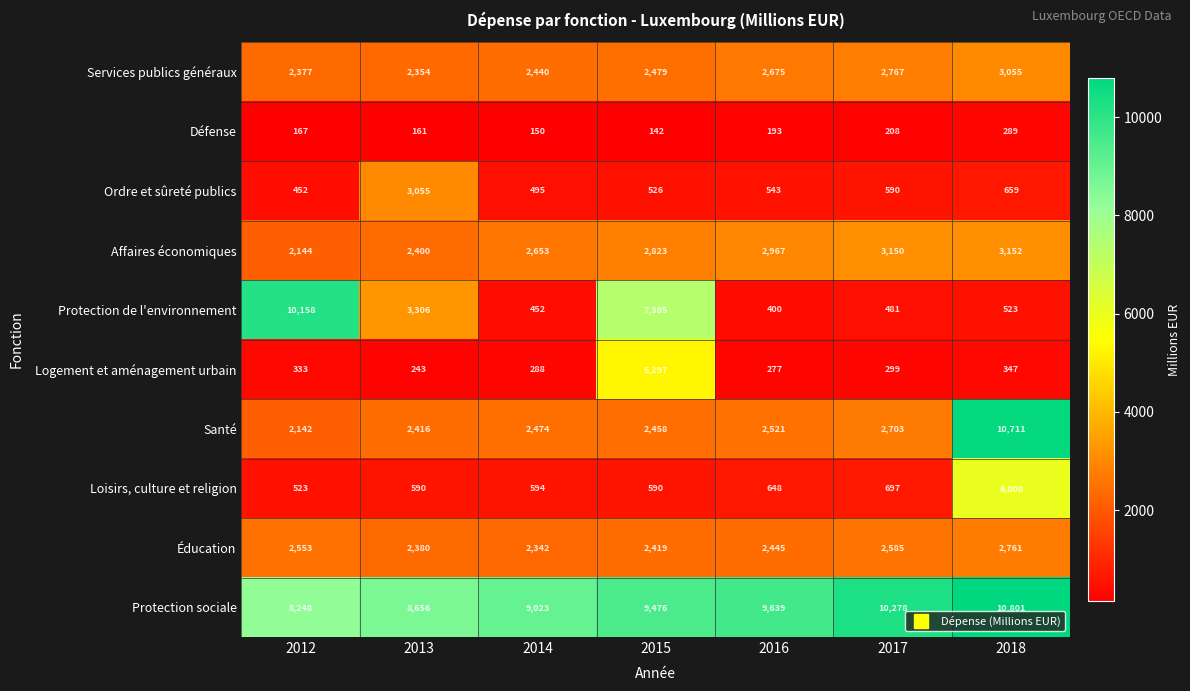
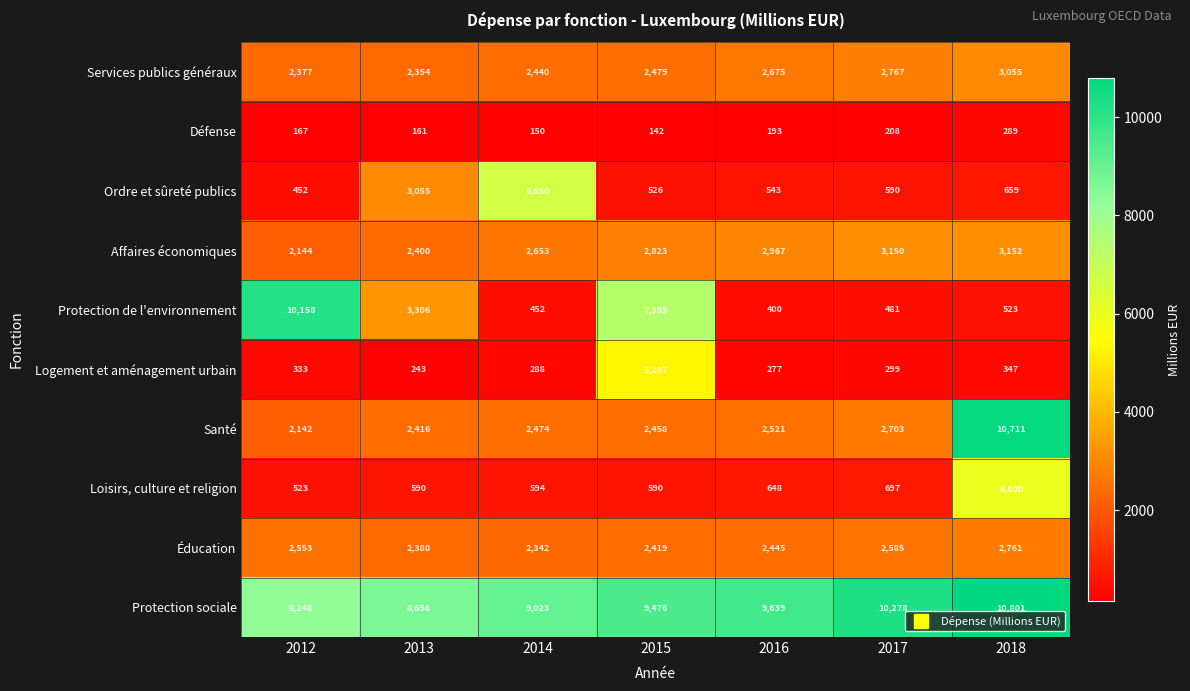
  {
    "Services publics généraux": {
      "2012": "2,377",
      "2013": "2,354",
      "2014": "2,440",
      "2015": "2,479",
      "2016": "2,675",
      "2017": "2,767",
      "2018": "3,055"
    },
    "Défense": {
      "2012": "167",
      "2013": "161",
      "2014": "150",
      "2015": "142",
      "2016": "193",
      "2017": "208",
      "2018": "289"
    },
    "Ordre et sûreté publics": {
      "2012": "452",
      "2013": "3,055",
-     "2014": "495",
+     "2014": "6,650",
      "2015": "526",
      "2016": "543",
      "2017": "590",
      "2018": "659"
    },
    "Affaires économiques": {
      "2012": "2,144",
      "2013": "2,400",
      "2014": "2,653",
      "2015": "2,823",
      "2016": "2,967",
      "2017": "3,150",
      "2018": "3,152"
    },
    "Protection de l'environnement": {
      "2012": "10,158",
      "2013": "3,306",
      "2014": "452",
      "2015": "7,385",
      "2016": "400",
      "2017": "481",
      "2018": "523"
    },
    "Logement et aménagement urbain": {
      "2012": "333",
      "2013": "243",
      "2014": "288",
      "2015": "5,297",
      "2016": "277",
      "2017": "299",
      "2018": "347"
    },
    "Santé": {
      "2012": "2,142",
      "2013": "2,416",
      "2014": "2,474",
      "2015": "2,458",
      "2016": "2,521",
      "2017": "2,703",
      "2018": "10,711"
    },
    "Loisirs, culture et religion": {
      "2012": "523",
      "2013": "590",
      "2014": "594",
      "2015": "590",
      "2016": "648",
      "2017": "697",
      "2018": "6,000"
    },
    "Éducation": {
      "2012": "2,553",
      "2013": "2,380",
      "2014": "2,342",
      "2015": "2,419",
      "2016": "2,445",
      "2017": "2,585",
      "2018": "2,761"
    },
    "Protection sociale": {
      "2012": "8,248",
      "2013": "8,656",
      "2014": "9,023",
      "2015": "9,476",
      "2016": "9,639"
    }
  }
